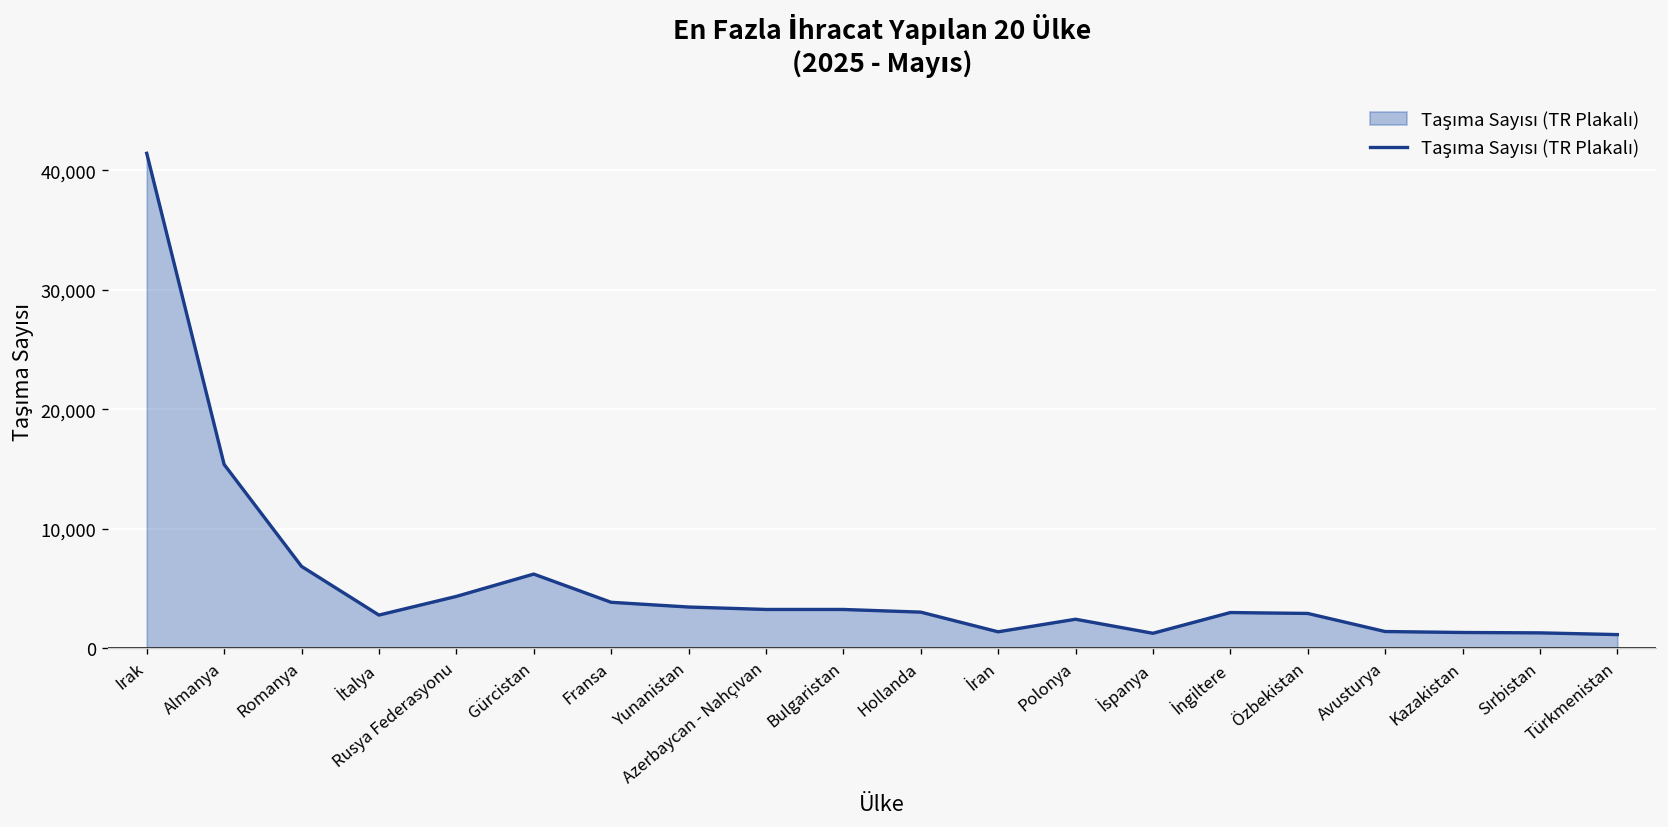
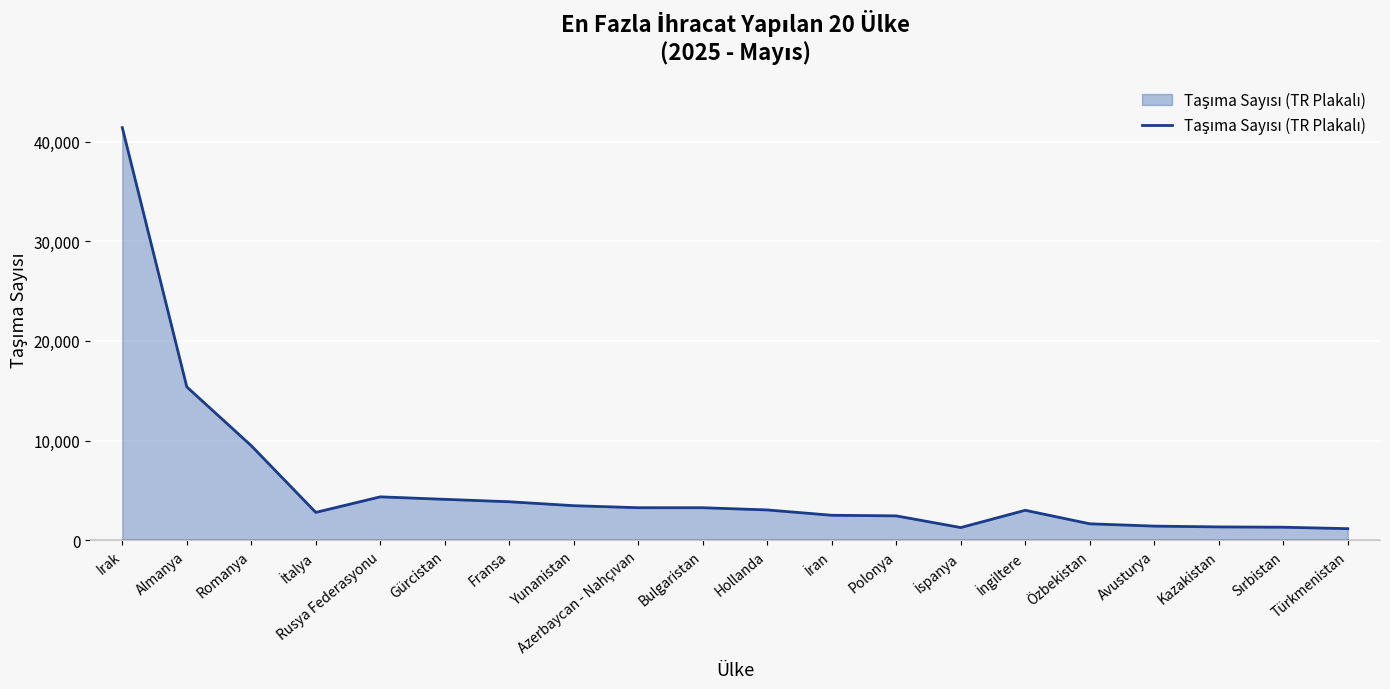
  {
    "Irak": "41,000",
    "Almanya": "15,000",
-   "Romanya": "7,000",
+   "Romanya": "9,000",
    "İtalya": "3,000",
    "Rusya Federasyonu": "4,000",
-   "Gürcistan": "6,000",
+   "Gürcistan": "4,000",
    "Fransa": "4,000",
    "Yunanistan": "3,000",
    "Azerbaycan - Nahçıvan": "3,000",
    "Bulgaristan": "3,000",
    "Hollanda": "3,000",
-   "İran": "1,000",
+   "İran": "3,000",
    "Polonya": "2,000",
    "İspanya": "1,000",
    "İngiltere": "3,000",
-   "Özbekistan": "3,000",
+   "Özbekistan": "2,000",
    "Avusturya": "1,000",
    "Kazakistan": "1,000",
    "Sırbistan": "1,000",
    "Türkmenistan": "1,000"
  }
